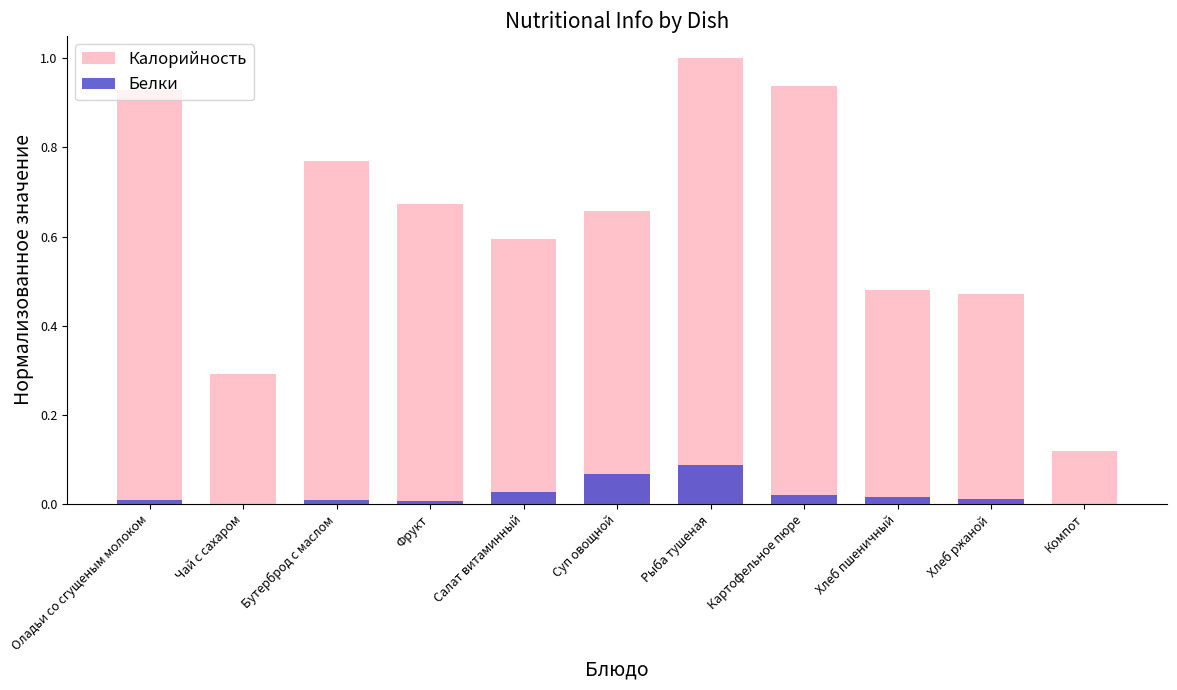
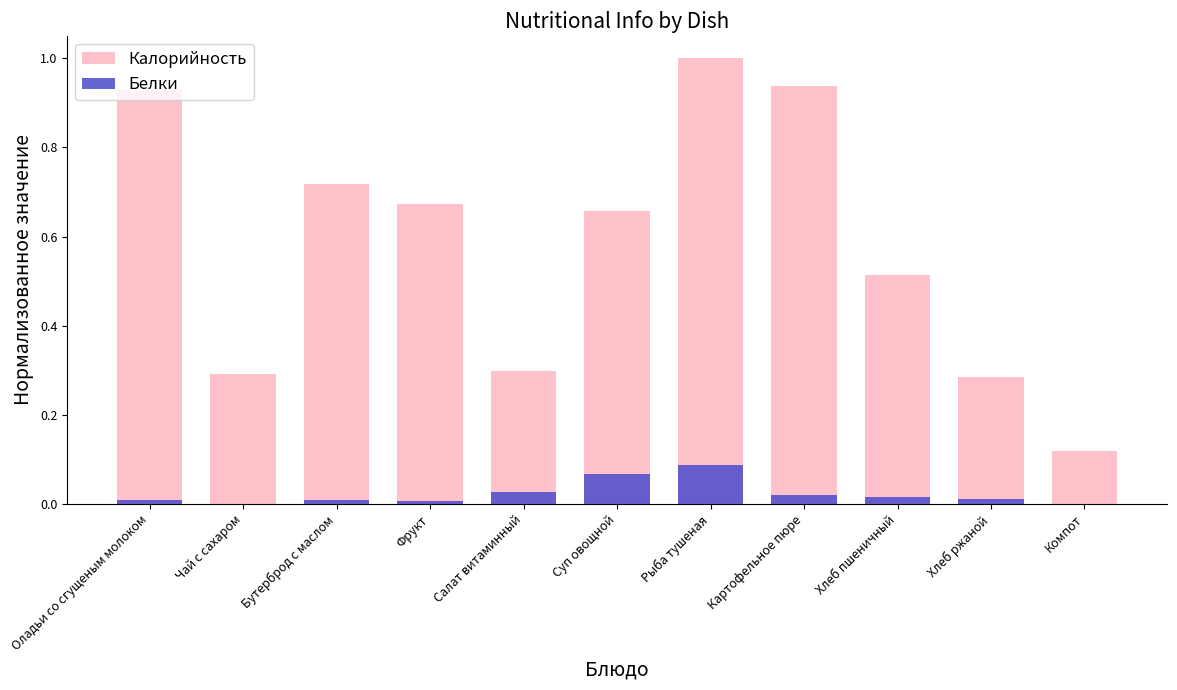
  {
    "Калорийность": {
      "Чай с сахаром": 0.29,
-     "Бутерброд с маслом": 0.77,
+     "Бутерброд с маслом": 0.72,
      "Фрукт": 0.67,
-     "Салат витаминный": 0.59,
+     "Салат витаминный": 0.30,
      "Суп овощной": 0.66,
      "Рыба тушеная": 1.00,
      "Картофельное пюре": 0.94,
-     "Хлеб пшеничный": 0.48,
-     "Хлеб ржаной": 0.47,
+     "Хлеб пшеничный": 0.51,
+     "Хлеб ржаной": 0.29,
      "Компот": 0.12
    }
  }
